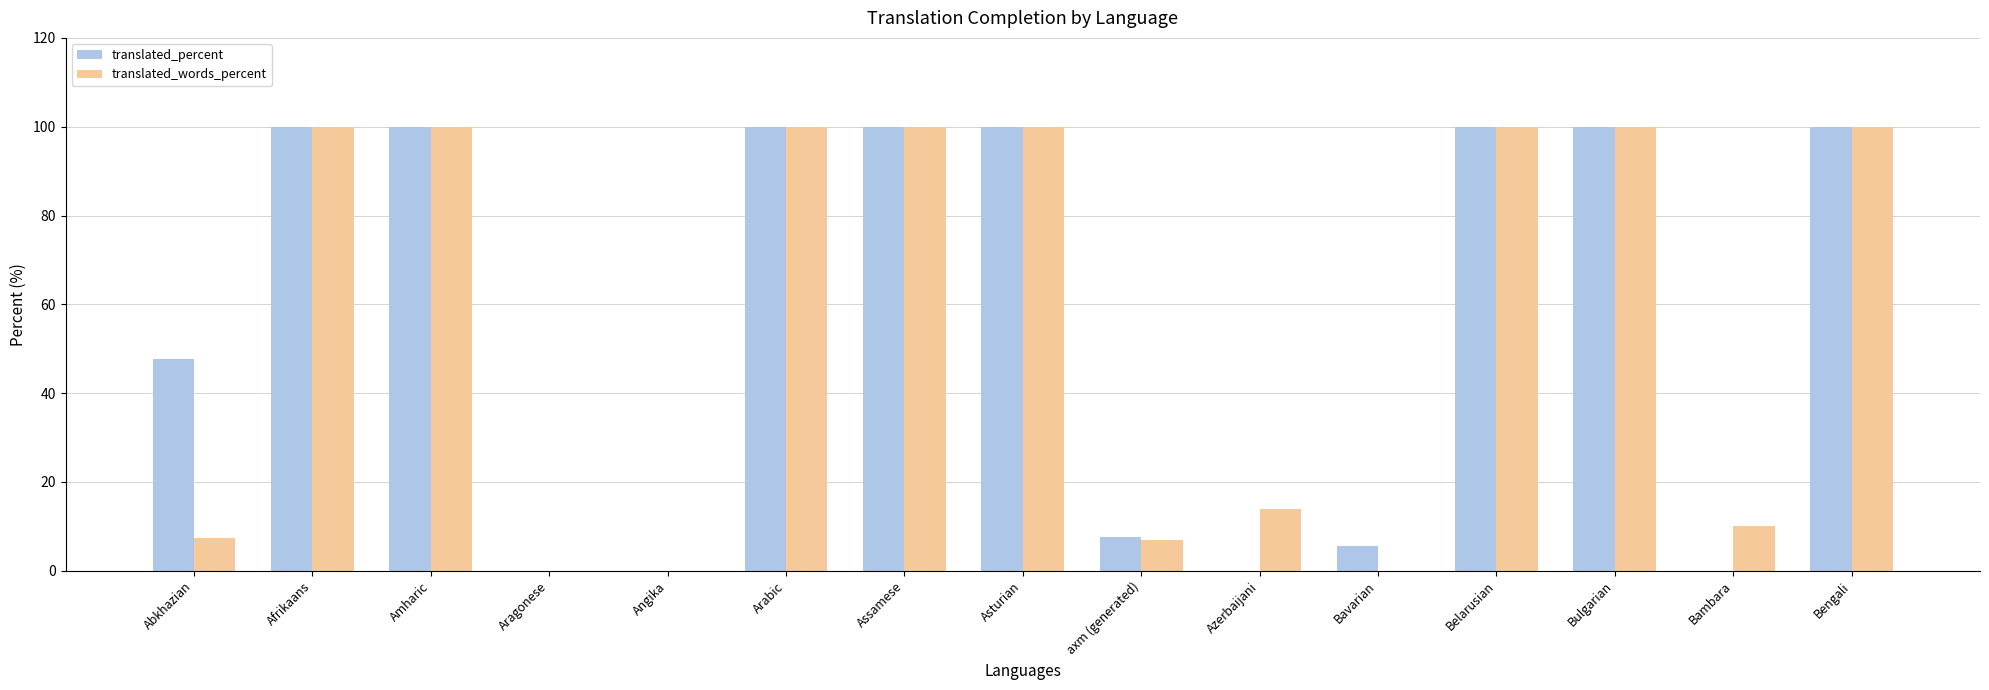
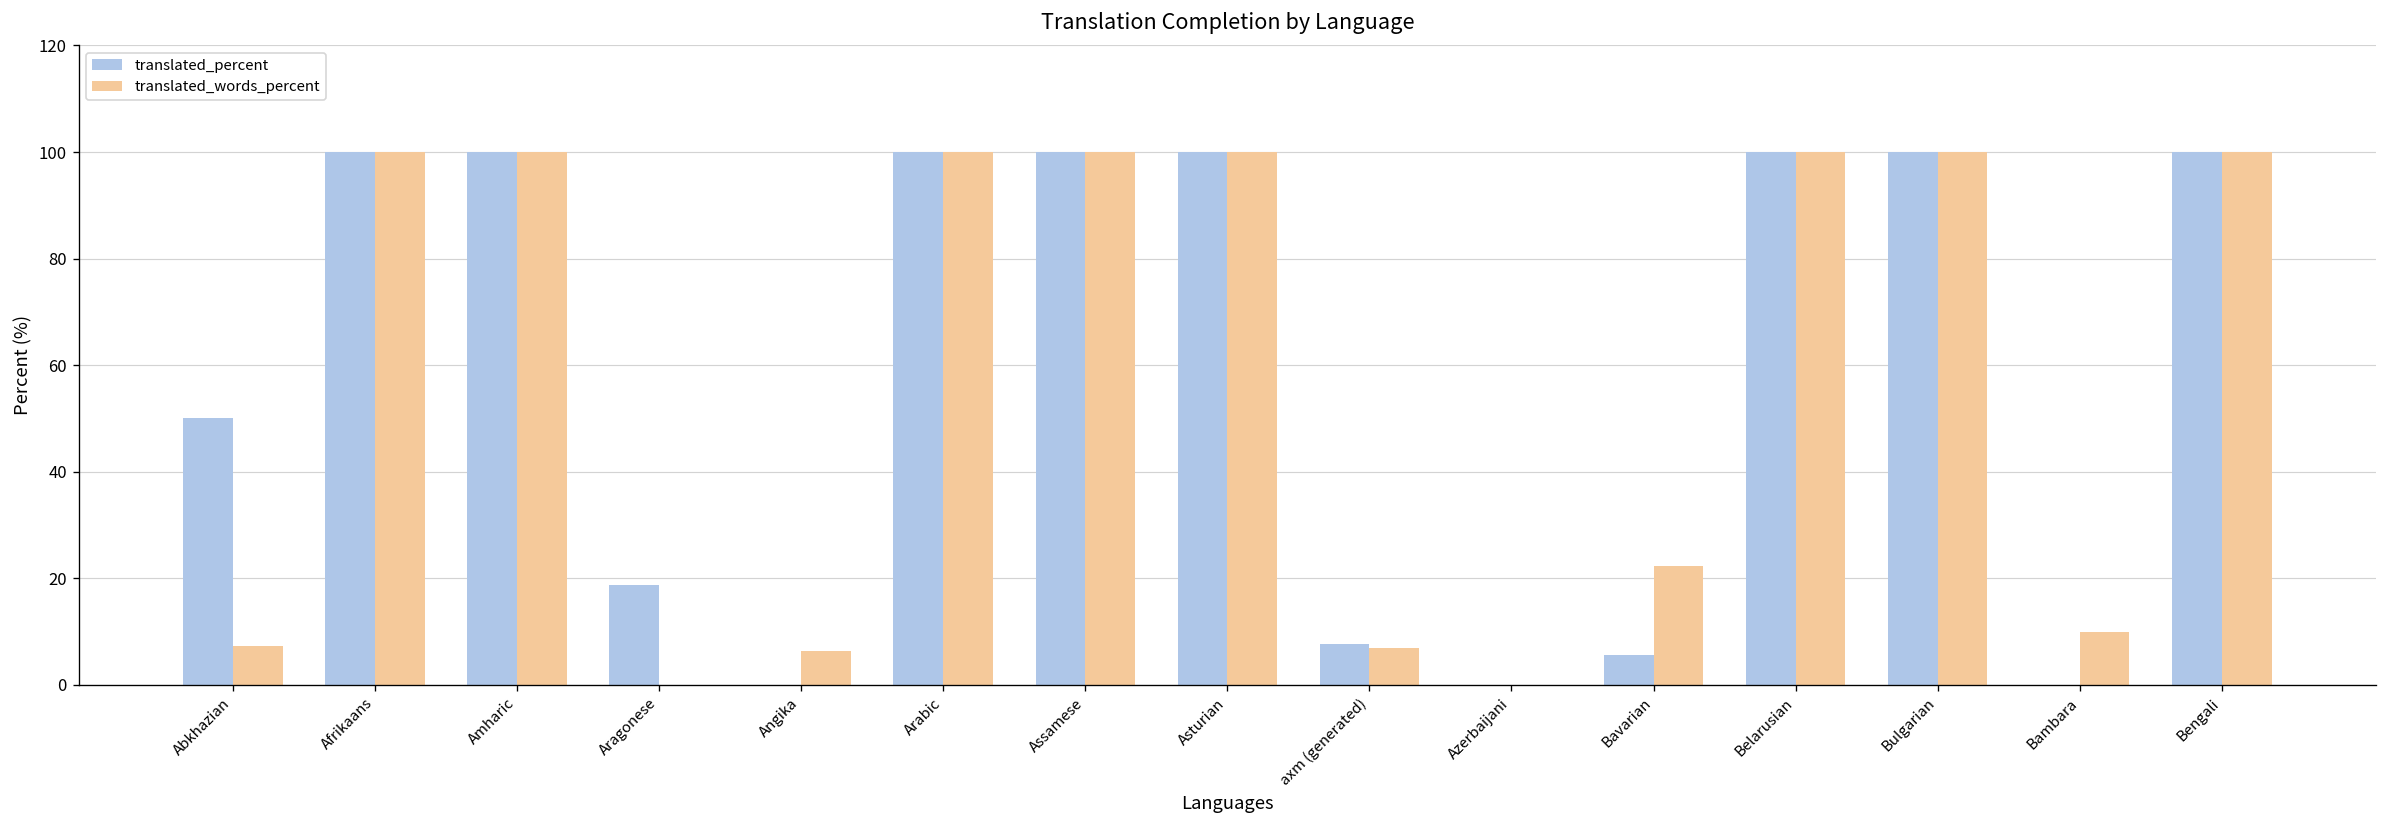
  {
    "translated_percent": {
-     "Abkhazian": 48,
+     "Abkhazian": 50,
      "Afrikaans": 100,
      "Amharic": 100,
-     "Aragonese": 0,
+     "Aragonese": 19,
      "Angika": 0,
      "Arabic": 100,
      "Assamese": 100,
      "Asturian": 100,
      "axm (generated)": 8,
      "Azerbaijani": 0,
      "Bavarian": 6,
      "Belarusian": 100,
      "Bulgarian": 100,
      "Bambara": 0,
      "Bengali": 100
    },
    "translated_words_percent": {
      "Abkhazian": 7,
      "Afrikaans": 100,
      "Amharic": 100,
      "Aragonese": 0,
-     "Angika": 0,
+     "Angika": 6,
      "Arabic": 100,
      "Assamese": 100,
      "Asturian": 100,
      "axm (generated)": 7,
-     "Azerbaijani": 14,
-     "Bavarian": 0,
+     "Azerbaijani": 0,
+     "Bavarian": 22,
      "Belarusian": 100,
      "Bulgarian": 100,
      "Bambara": 10,
      "Bengali": 100
    }
  }
